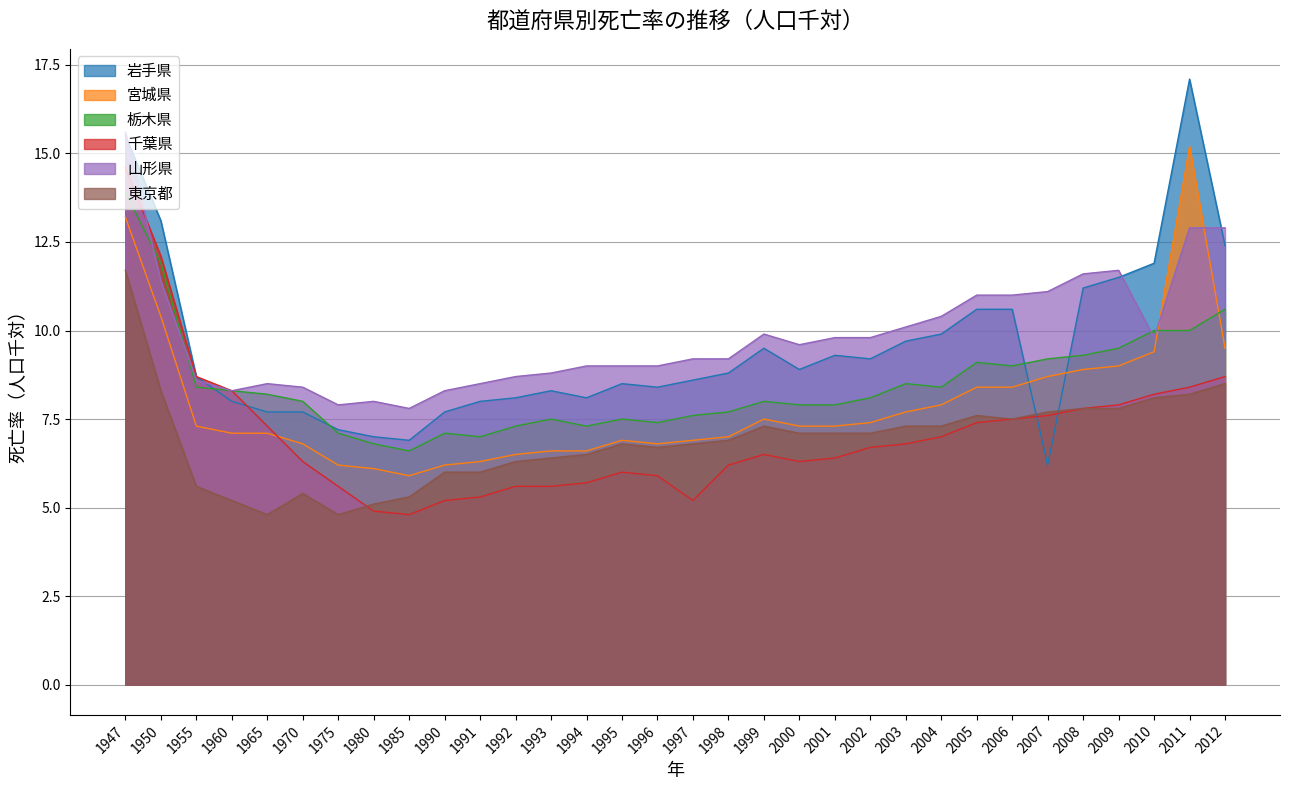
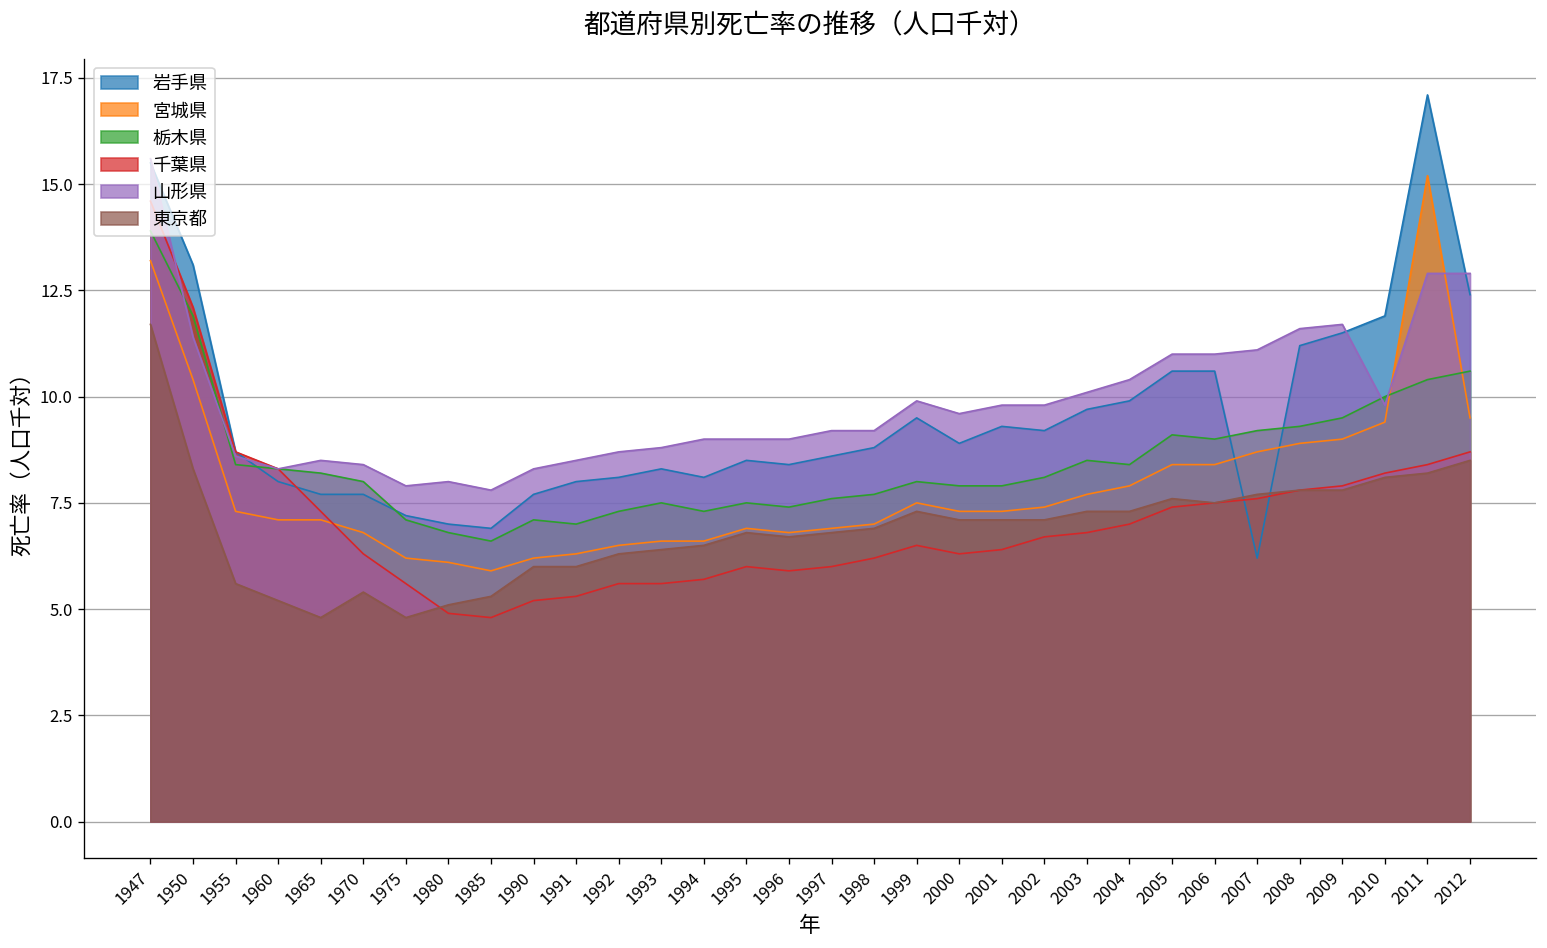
  {
    "岩手県": {
      "1950": 13.1,
      "1960": 8.0,
      "1965": 7.7,
      "1970": 7.7,
      "1975": 7.2,
      "1980": 7.0,
      "1985": 6.9,
      "1990": 7.7,
      "1991": 8.0,
      "1992": 8.1,
      "1993": 8.3,
      "1994": 8.1,
      "1995": 8.5,
      "1996": 8.4,
      "1997": 8.6,
      "1998": 8.8,
      "1999": 9.5,
      "2000": 8.9,
      "2001": 9.3,
      "2002": 9.2,
      "2003": 9.7,
      "2004": 9.9,
      "2005": 10.6,
      "2006": 10.6,
      "2007": 6.2,
      "2008": 11.2,
      "2009": 11.5,
      "2010": 11.9,
      "2011": 17.1,
      "2012": 12.4
    },
    "宮城県": {
      "1947": 13.2,
      "1950": 10.4,
      "1955": 7.3,
      "1960": 7.1,
      "1965": 7.1,
      "1970": 6.8,
      "1975": 6.2,
      "1980": 6.1,
      "1985": 5.9,
      "1990": 6.2,
      "1991": 6.3,
      "1992": 6.5,
      "1993": 6.6,
      "1994": 6.6,
      "1995": 6.9,
      "1996": 6.8,
      "1997": 6.9,
      "1998": 7.0,
      "1999": 7.5,
      "2000": 7.3,
      "2001": 7.3,
      "2002": 7.4,
      "2003": 7.7,
      "2004": 7.9,
      "2005": 8.4,
      "2006": 8.4,
      "2007": 8.7,
      "2008": 8.9,
      "2009": 9.0,
      "2010": 9.4,
      "2011": 15.2,
      "2012": 9.5
    },
    "栃木県": {
      "1950": 11.9,
      "1955": 8.4,
      "1965": 8.2,
      "1970": 8.0,
      "1975": 7.1,
      "1980": 6.8,
      "1985": 6.6,
      "1990": 7.1,
      "1991": 7.0,
      "1992": 7.3,
      "1993": 7.5,
      "1994": 7.3,
      "1995": 7.5,
      "1996": 7.4,
      "1997": 7.6,
      "1998": 7.7,
      "1999": 8.0,
      "2000": 7.9,
      "2001": 7.9,
      "2002": 8.1,
      "2003": 8.5,
      "2004": 8.4,
      "2005": 9.1,
      "2006": 9.0,
      "2007": 9.2,
      "2008": 9.3,
      "2009": 9.5,
      "2010": 10.0,
-     "2011": 10.0,
+     "2011": 10.4,
      "2012": 10.6
    },
    "千葉県": {
      "1950": 12.1,
      "1965": 7.3,
      "1970": 6.3,
      "1975": 5.6,
      "1980": 4.9,
      "1985": 4.8,
      "1990": 5.2,
      "1991": 5.3,
      "1992": 5.6,
      "1993": 5.6,
      "1994": 5.7,
      "1995": 6.0,
      "1996": 5.9,
-     "1997": 5.2,
+     "1997": 6.0,
      "1998": 6.2,
      "1999": 6.5,
      "2000": 6.3,
      "2001": 6.4,
      "2002": 6.7,
      "2003": 6.8,
      "2004": 7.0,
      "2005": 7.4,
      "2007": 7.6,
      "2009": 7.9,
      "2010": 8.2,
      "2011": 8.4,
      "2012": 8.7
    },
    "山形県": {
      "1950": 11.4,
      "1955": 8.6,
      "1965": 8.5,
      "1970": 8.4,
      "1975": 7.9,
      "1980": 8.0,
      "1985": 7.8,
      "1990": 8.3,
      "1991": 8.5,
      "1992": 8.7,
      "1993": 8.8,
      "1994": 9.0,
      "1995": 9.0,
      "1996": 9.0,
      "1997": 9.2,
      "1998": 9.2,
      "1999": 9.9,
      "2000": 9.6,
      "2001": 9.8,
      "2002": 9.8,
      "2003": 10.1,
      "2004": 10.4,
      "2005": 11.0,
      "2006": 11.0,
      "2007": 11.1,
      "2008": 11.6,
      "2009": 11.7,
      "2010": 9.8,
      "2011": 12.9,
      "2012": 12.9
    },
    "東京都": {
      "1947": 11.7,
      "1950": 8.3,
      "1955": 5.6,
      "1960": 5.2,
      "1965": 4.8,
      "1970": 5.4,
      "1975": 4.8,
      "1980": 5.1,
      "1985": 5.3,
      "1990": 6.0,
      "1991": 6.0,
      "1992": 6.3,
      "1993": 6.4,
      "1994": 6.5,
      "1995": 6.8,
      "1996": 6.7,
      "1997": 6.8,
      "1998": 6.9,
      "1999": 7.3,
      "2000": 7.1,
      "2001": 7.1,
      "2002": 7.1,
      "2003": 7.3,
      "2004": 7.3,
      "2005": 7.6,
      "2007": 7.7,
      "2009": 7.8,
      "2010": 8.1,
      "2011": 8.2,
      "2012": 8.5
    }
  }
